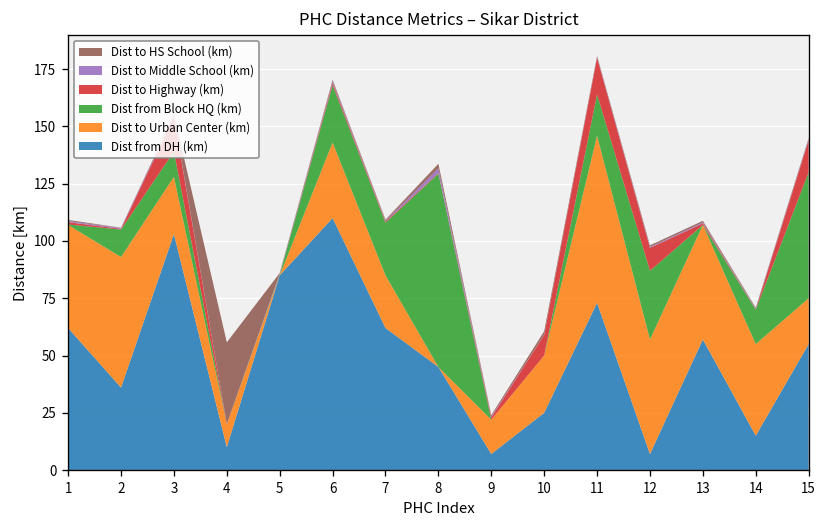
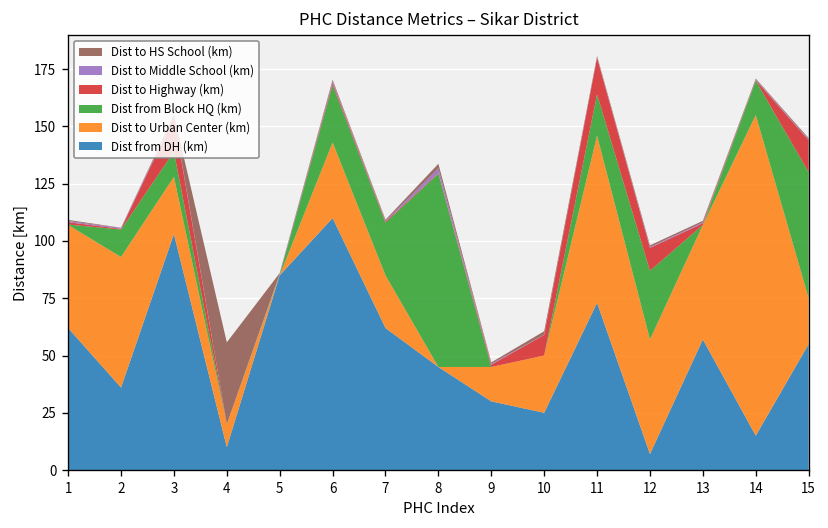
  {
    "Dist from DH (km)": {
      "1": 62,
      "2": 36,
      "3": 103,
      "4": 10,
      "6": 110,
      "7": 62,
-     "9": 7,
+     "9": 30,
      "10": 25,
      "11": 73,
      "12": 7,
      "13": 57,
      "14": 15,
      "15": 55
    },
    "Dist to Urban Center (km)": {
      "2": 57,
      "3": 25,
      "6": 33,
      "7": 23,
      "11": 73,
      "12": 50,
-     "14": 40,
+     "14": 140,
      "15": 20
    },
    "Dist from Block HQ (km)": {
      "11": 18,
      "12": 30,
      "15": 55
    },
    "Dist to Middle School (km)": {
      "8": 2
    },
    "Dist to HS School (km)": {
      "4": 36,
      "8": 2,
      "10": 2
    }
  }
